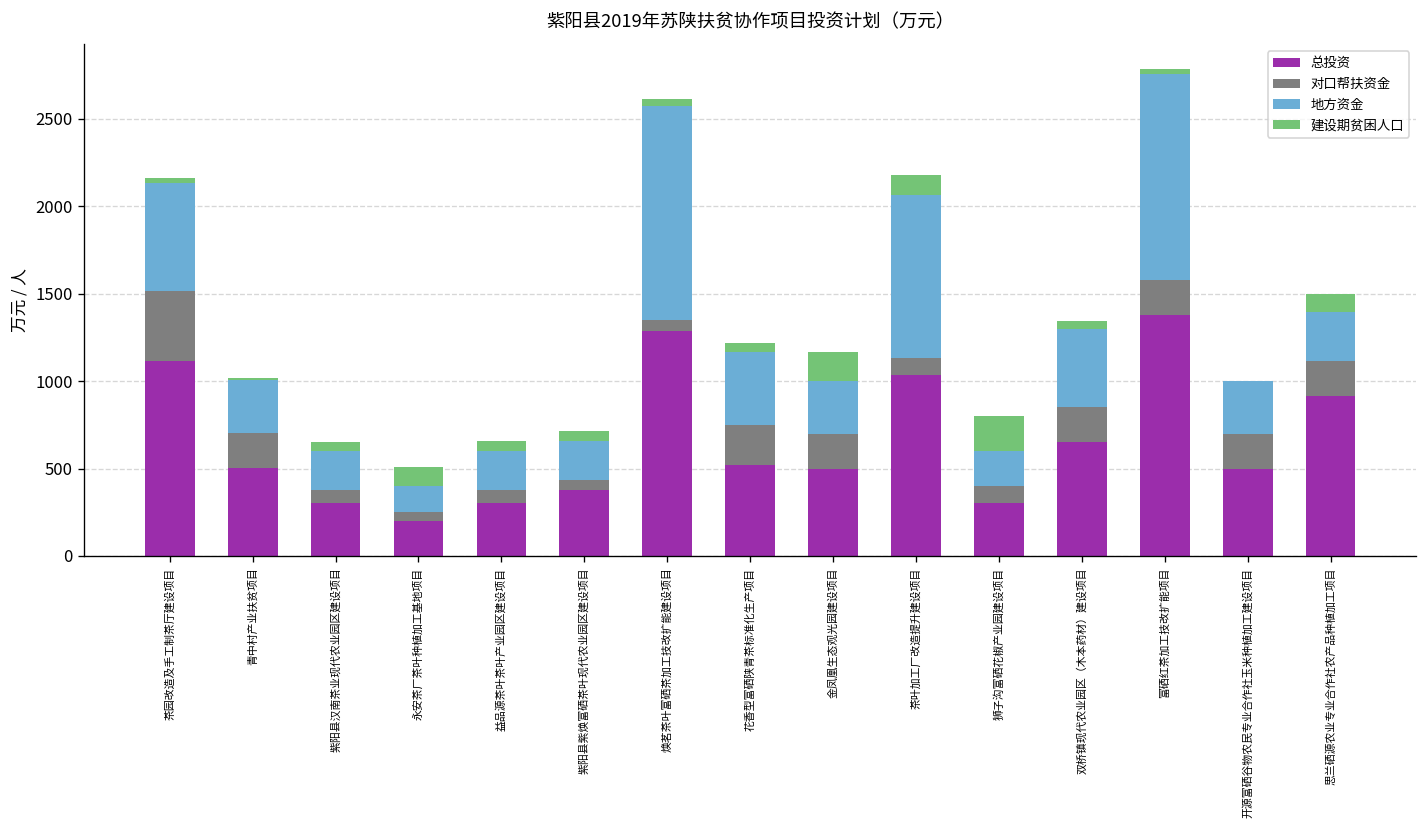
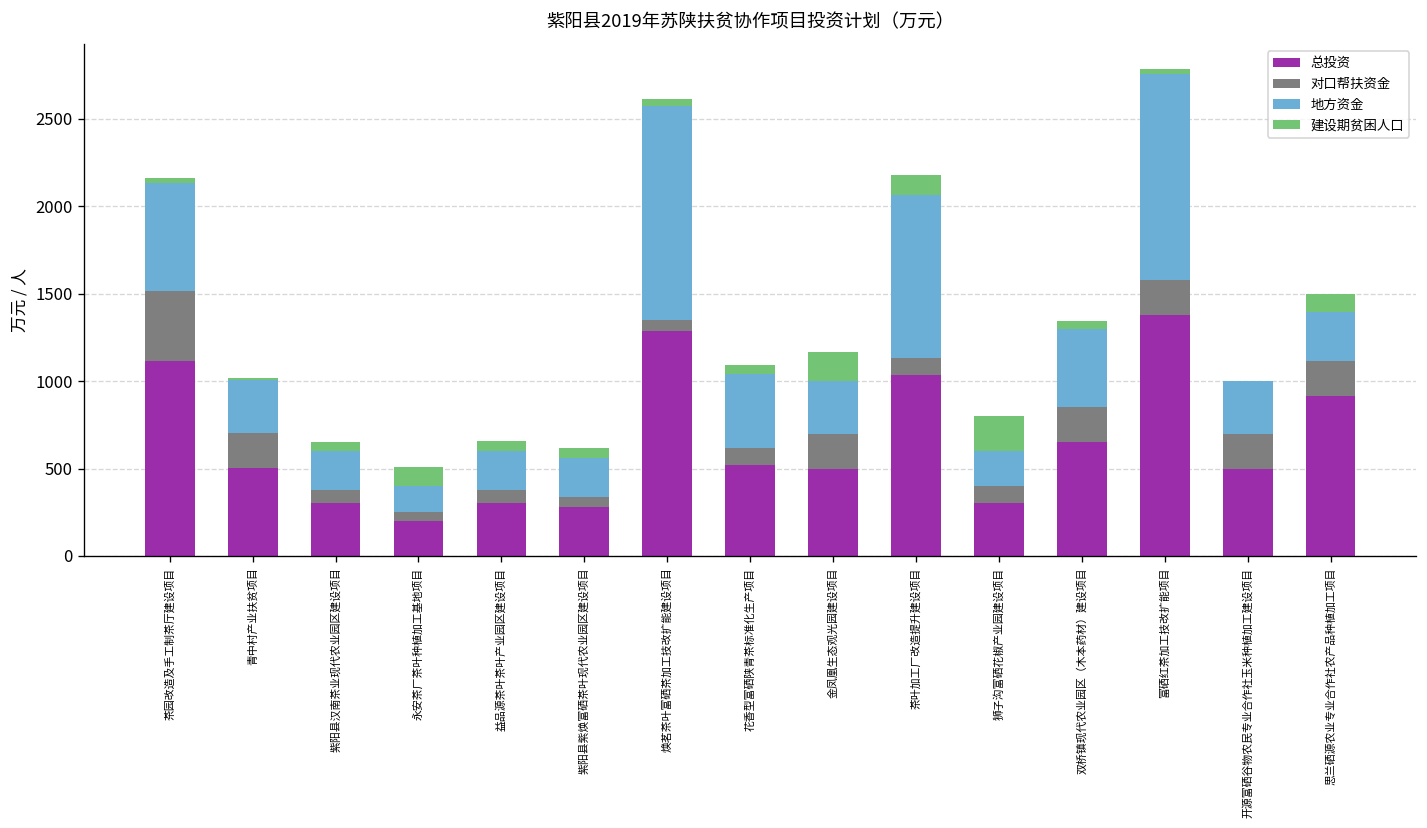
  {
    "总投资": {
      "茶园改造及手工制茶厅建设项目": 1120,
      "青中村产业扶贫项目": 500,
      "紫阳县汉南茶业现代农业园区建设项目": 300,
      "永安茶厂茶叶种植加工基地项目": 200,
      "益品源茶叶茶叶产业园区建设项目": 300,
-     "紫阳县紫焕富硒茶叶现代农业园区建设项目": 380,
+     "紫阳县紫焕富硒茶叶现代农业园区建设项目": 280,
      "焕茗茶叶富硒茶加工技改扩能建设项目": 1290,
      "花香型富硒陕青茶标准化生产项目": 520,
      "金凤凰生态观光园建设项目": 500,
      "茶叶加工厂改造提升建设项目": 1030,
      "狮子沟富硒花椒产业园建设项目": 300,
      "双桥镇现代农业园区（木本药材）建设项目": 650,
      "富硒红茶加工技改扩能项目": 1380,
      "开源富硒谷物农民专业合作社玉米种植加工建设项目": 500,
      "思兰硒源农业专业合作社农产品种植加工项目": 910
    },
    "对口帮扶资金": {
      "茶园改造及手工制茶厅建设项目": 400,
      "青中村产业扶贫项目": 200,
      "紫阳县汉南茶业现代农业园区建设项目": 80,
      "永安茶厂茶叶种植加工基地项目": 50,
      "益品源茶叶茶叶产业园区建设项目": 80,
      "紫阳县紫焕富硒茶叶现代农业园区建设项目": 60,
      "焕茗茶叶富硒茶加工技改扩能建设项目": 60,
-     "花香型富硒陕青茶标准化生产项目": 230,
+     "花香型富硒陕青茶标准化生产项目": 100,
      "金凤凰生态观光园建设项目": 200,
      "茶叶加工厂改造提升建设项目": 100,
      "狮子沟富硒花椒产业园建设项目": 100,
      "双桥镇现代农业园区（木本药材）建设项目": 200,
      "富硒红茶加工技改扩能项目": 200,
      "开源富硒谷物农民专业合作社玉米种植加工建设项目": 200,
      "思兰硒源农业专业合作社农产品种植加工项目": 200
    },
    "地方资金": {
      "茶园改造及手工制茶厅建设项目": 620,
      "青中村产业扶贫项目": 300,
      "紫阳县汉南茶业现代农业园区建设项目": 220,
      "永安茶厂茶叶种植加工基地项目": 150,
      "益品源茶叶茶叶产业园区建设项目": 220,
      "紫阳县紫焕富硒茶叶现代农业园区建设项目": 220,
      "焕茗茶叶富硒茶加工技改扩能建设项目": 1230,
      "花香型富硒陕青茶标准化生产项目": 420,
      "金凤凰生态观光园建设项目": 300,
      "茶叶加工厂改造提升建设项目": 930,
      "狮子沟富硒花椒产业园建设项目": 200,
      "双桥镇现代农业园区（木本药材）建设项目": 450,
      "富硒红茶加工技改扩能项目": 1180,
      "开源富硒谷物农民专业合作社玉米种植加工建设项目": 300,
      "思兰硒源农业专业合作社农产品种植加工项目": 280
    },
    "建设期贫困人口": {
      "茶园改造及手工制茶厅建设项目": 30,
      "紫阳县汉南茶业现代农业园区建设项目": 50,
      "永安茶厂茶叶种植加工基地项目": 110,
      "益品源茶叶茶叶产业园区建设项目": 60,
      "紫阳县紫焕富硒茶叶现代农业园区建设项目": 60,
      "焕茗茶叶富硒茶加工技改扩能建设项目": 40,
      "花香型富硒陕青茶标准化生产项目": 50,
      "金凤凰生态观光园建设项目": 160,
      "茶叶加工厂改造提升建设项目": 110,
      "狮子沟富硒花椒产业园建设项目": 200,
      "双桥镇现代农业园区（木本药材）建设项目": 50,
      "富硒红茶加工技改扩能项目": 30,
      "开源富硒谷物农民专业合作社玉米种植加工建设项目": 0,
      "思兰硒源农业专业合作社农产品种植加工项目": 110
    }
  }
